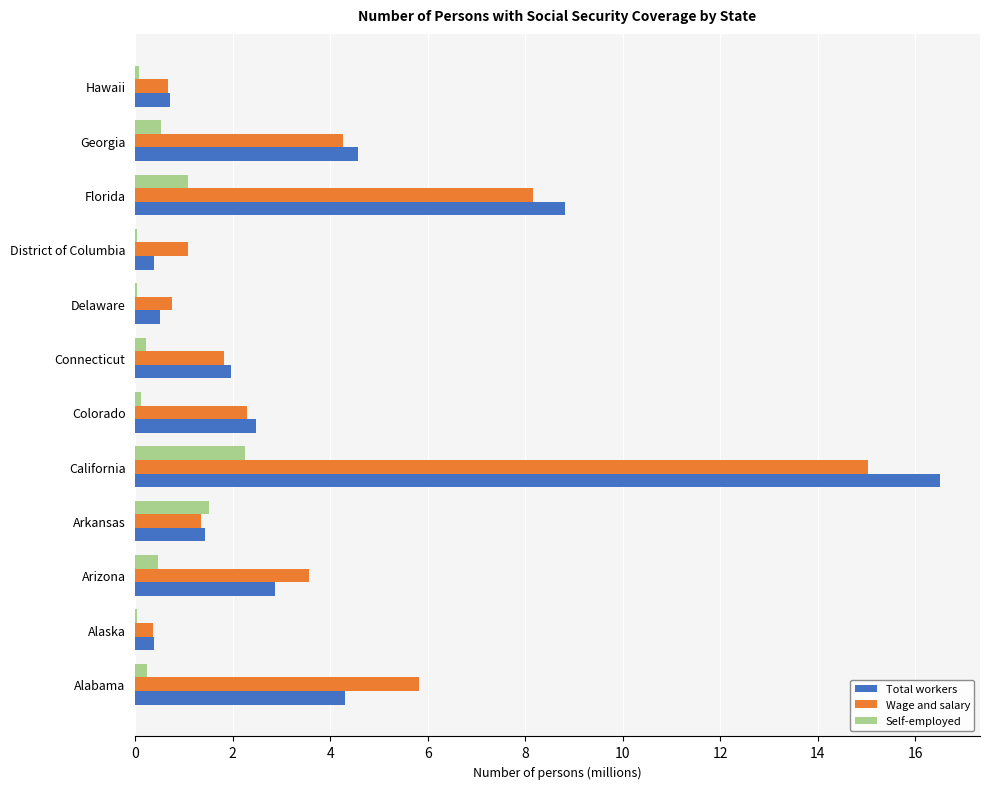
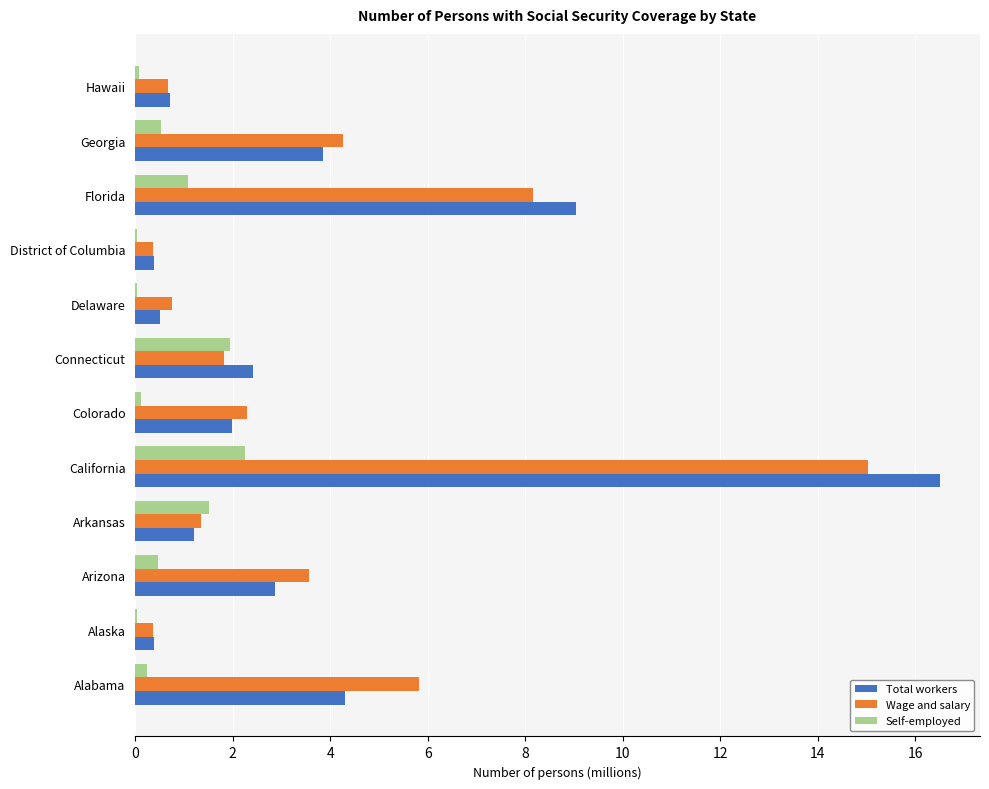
  {
    "Total workers": {
      "Hawaii": 0.7,
-     "Georgia": 4.6,
-     "Florida": 8.8,
+     "Georgia": 3.8,
+     "Florida": 9.0,
      "District of Columbia": 0.4,
      "Delaware": 0.5,
-     "Connecticut": 2.0,
-     "Colorado": 2.5,
+     "Connecticut": 2.4,
+     "Colorado": 2.0,
      "California": 16.5,
-     "Arkansas": 1.4,
+     "Arkansas": 1.2,
      "Arizona": 2.9,
      "Alaska": 0.4,
      "Alabama": 4.3
    },
    "Wage and salary": {
      "Hawaii": 0.7,
      "Georgia": 4.3,
      "Florida": 8.2,
-     "District of Columbia": 1.1,
+     "District of Columbia": 0.4,
      "Delaware": 0.8,
      "Connecticut": 1.8,
      "Colorado": 2.3,
      "California": 15.0,
      "Arkansas": 1.3,
      "Arizona": 3.6,
      "Alaska": 0.4,
      "Alabama": 5.8
    },
    "Self-employed": {
      "Hawaii": 0.1,
      "Georgia": 0.5,
      "Florida": 1.1,
-     "Connecticut": 0.2,
+     "Connecticut": 1.9,
      "Colorado": 0.1,
      "California": 2.2,
      "Arkansas": 1.5,
      "Arizona": 0.5,
      "Alabama": 0.2
    }
  }
